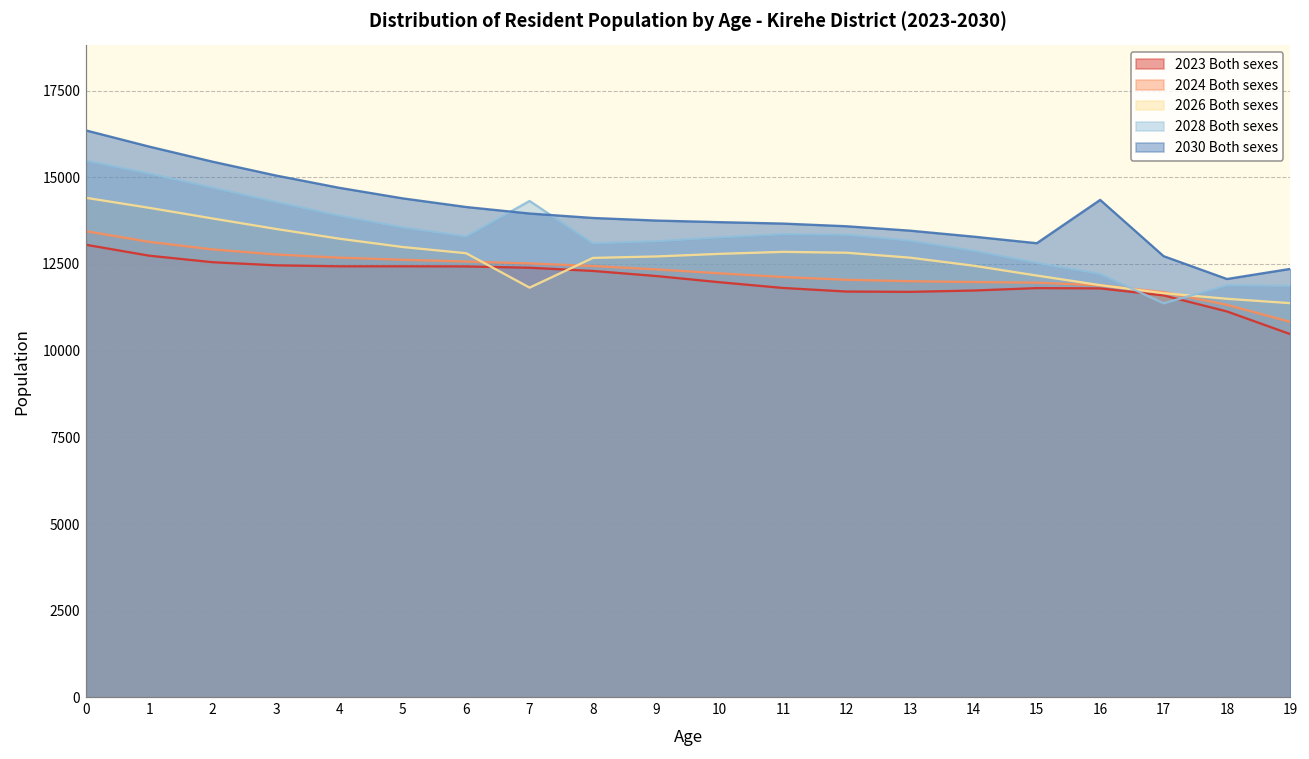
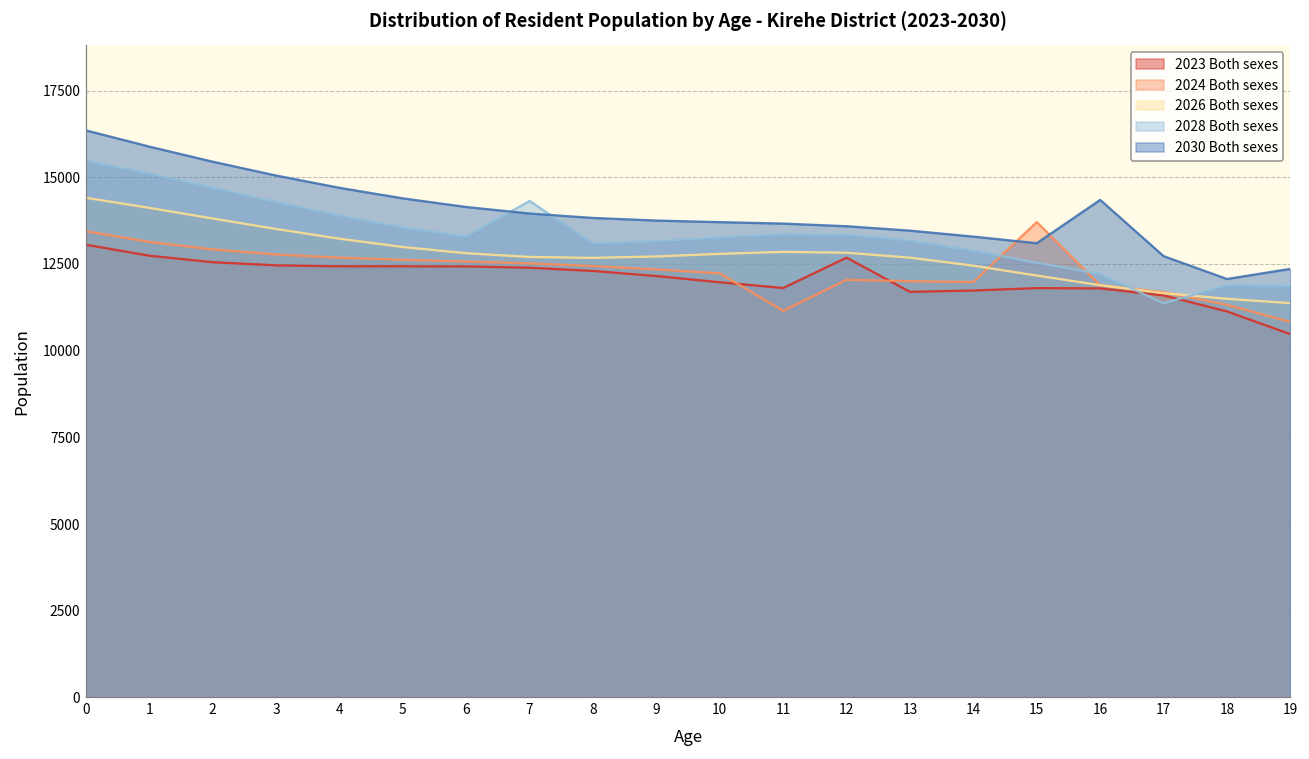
  {
    "2023 Both sexes": {
      "0": 13100,
      "1": 12700,
      "2": 12600,
      "3": 12500,
      "4": 12400,
      "5": 12400,
      "6": 12400,
      "7": 12400,
      "8": 12300,
      "9": 12200,
      "10": 12000,
      "11": 11800,
-     "12": 11700,
+     "12": 12700,
      "13": 11700,
      "14": 11700,
      "15": 11800,
      "16": 11800,
      "18": 11100,
      "19": 10500
    },
    "2024 Both sexes": {
      "0": 13400,
      "1": 13100,
      "2": 12900,
      "3": 12800,
      "4": 12700,
      "5": 12600,
      "6": 12600,
      "7": 12500,
      "8": 12400,
      "9": 12300,
      "10": 12200,
-     "11": 12100,
+     "11": 11100,
      "12": 12000,
      "13": 12000,
      "14": 12000,
-     "15": 12000,
+     "15": 13700,
      "18": 11300,
      "19": 10800
    },
    "2026 Both sexes": {
      "0": 14400,
      "1": 14100,
      "2": 13800,
      "3": 13500,
      "4": 13200,
      "5": 13000,
      "6": 12800,
-     "7": 11800,
+     "7": 12700,
      "8": 12700,
      "9": 12700,
      "10": 12800,
      "11": 12800,
      "12": 12800,
      "13": 12700,
      "14": 12500,
      "15": 12200,
      "18": 11500,
      "19": 11400
    },
    "2028 Both sexes": {
      "0": 15500,
      "1": 15100,
      "2": 14700,
      "3": 14300,
      "4": 13900,
      "5": 13600,
      "6": 13300,
      "7": 14300,
      "8": 13100,
      "9": 13200,
      "10": 13300,
      "11": 13400,
      "12": 13300,
      "13": 13200,
      "14": 12900,
      "15": 12500,
      "16": 12200,
      "17": 11400,
      "18": 11900,
      "19": 11900
    },
    "2030 Both sexes": {
      "0": 16400,
      "1": 15900,
      "2": 15400,
      "3": 15100,
      "4": 14700,
      "5": 14400,
      "6": 14100,
      "7": 14000,
      "8": 13800,
      "9": 13800,
      "10": 13700,
      "11": 13700,
      "12": 13600,
      "13": 13500,
      "14": 13300,
      "15": 13100,
      "16": 14300,
      "17": 12700,
      "18": 12100,
      "19": 12400
    }
  }
